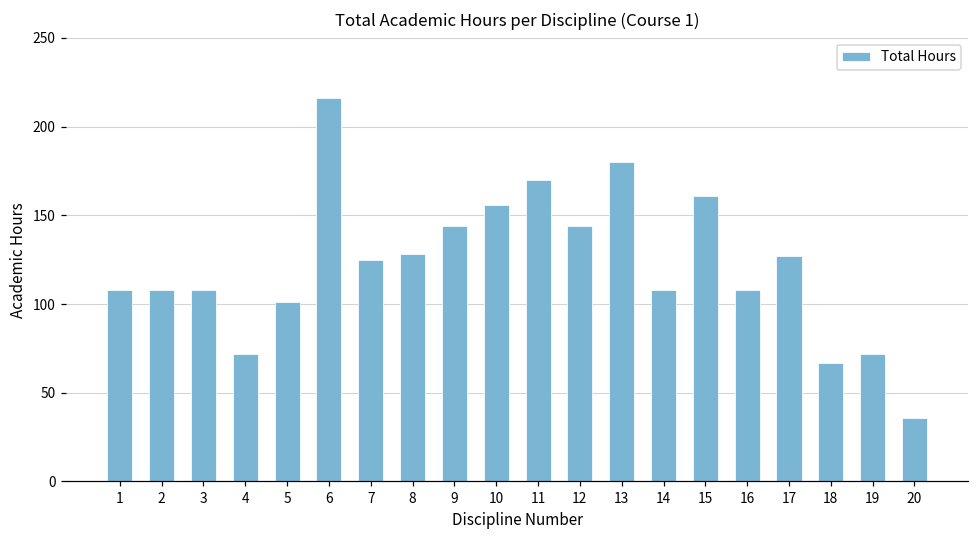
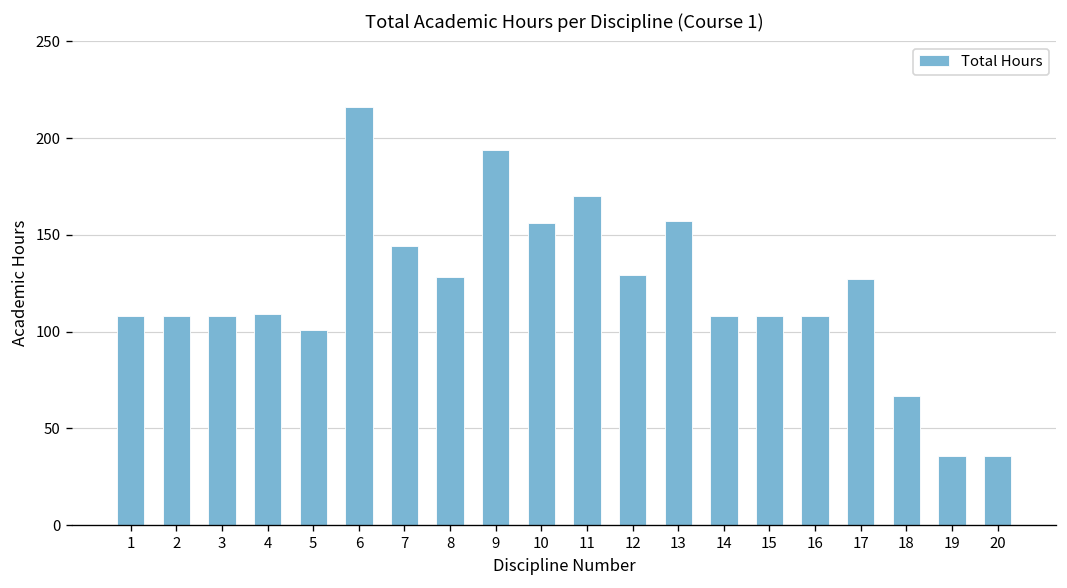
  {
    "1": 108,
    "2": 108,
    "3": 108,
-   "4": 72,
+   "4": 109,
    "5": 101,
    "6": 216,
-   "7": 125,
+   "7": 144,
    "8": 128,
-   "9": 144,
+   "9": 194,
    "10": 156,
    "11": 170,
-   "12": 144,
-   "13": 180,
+   "12": 129,
+   "13": 157,
    "14": 108,
-   "15": 161,
+   "15": 108,
    "16": 108,
    "17": 127,
    "18": 67,
-   "19": 72,
+   "19": 36,
    "20": 36
  }
